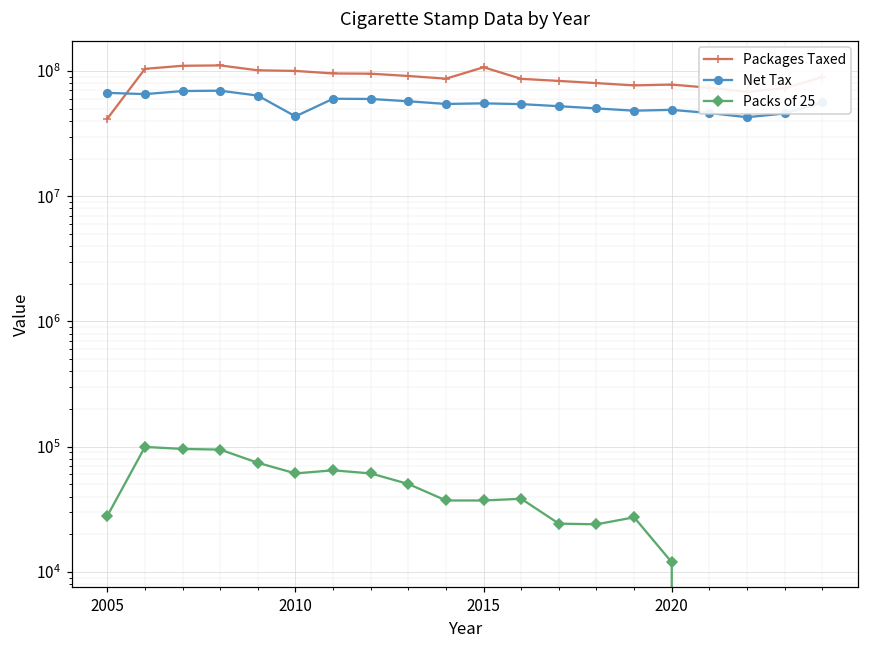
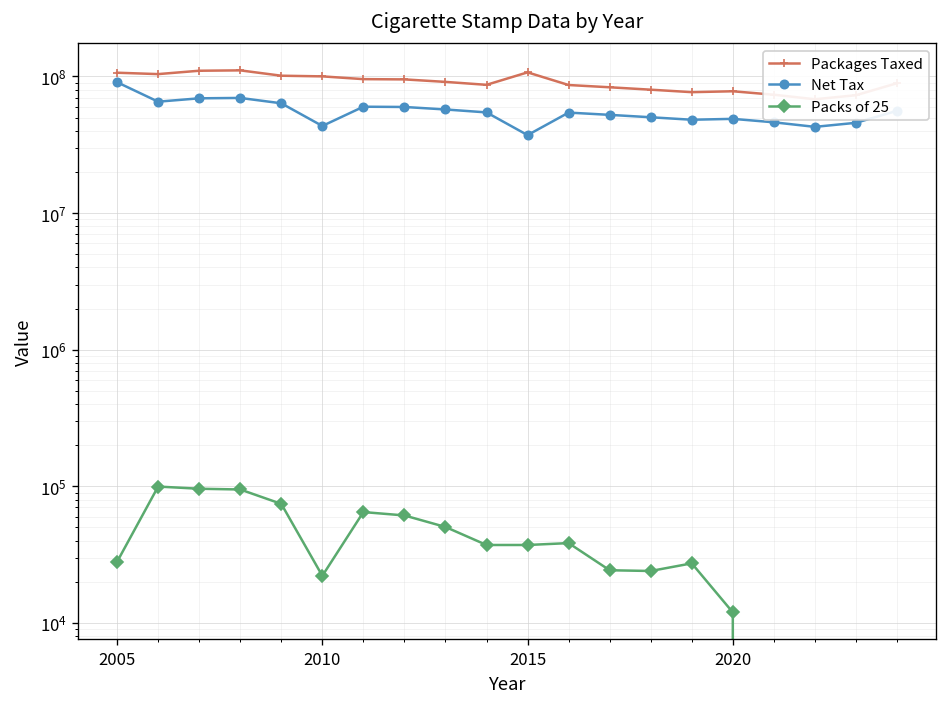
  {
    "Packages Taxed": {
-     "2005": 42000000,
+     "2005": 110000000,
      "2010": 100000000,
      "2015": 110000000,
      "2020": 80000000
    },
    "Net Tax": {
-     "2005": 70000000,
+     "2005": 90000000,
      "2010": 43000000,
-     "2015": 60000000,
+     "2015": 37000000,
      "2020": 49000000
    },
    "Packs of 25": {
      "2005": 28000,
-     "2010": 60000,
+     "2010": 22000,
      "2015": 37000,
      "2020": 12000
    }
  }
